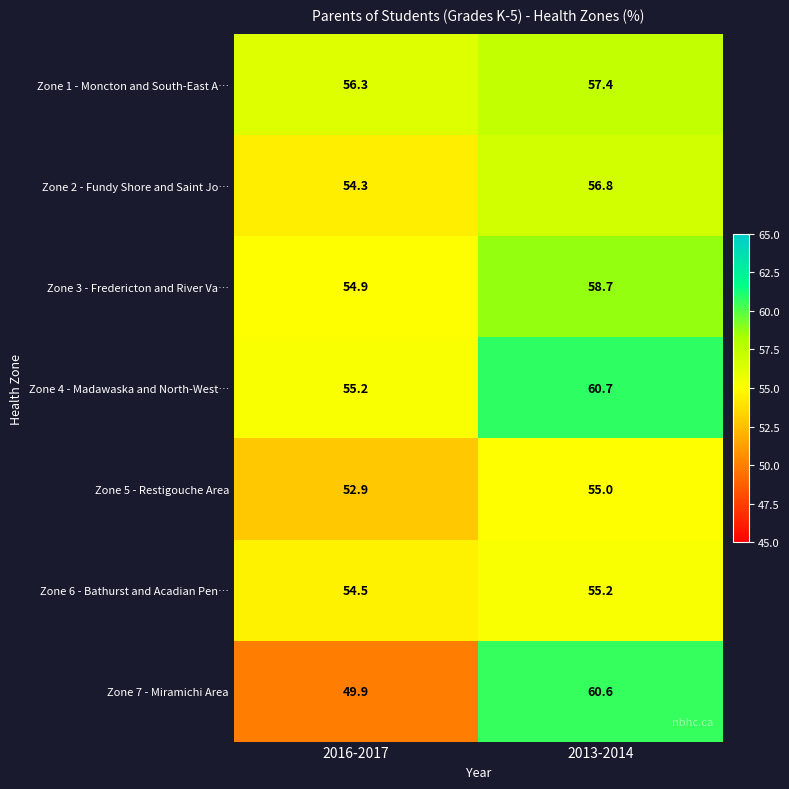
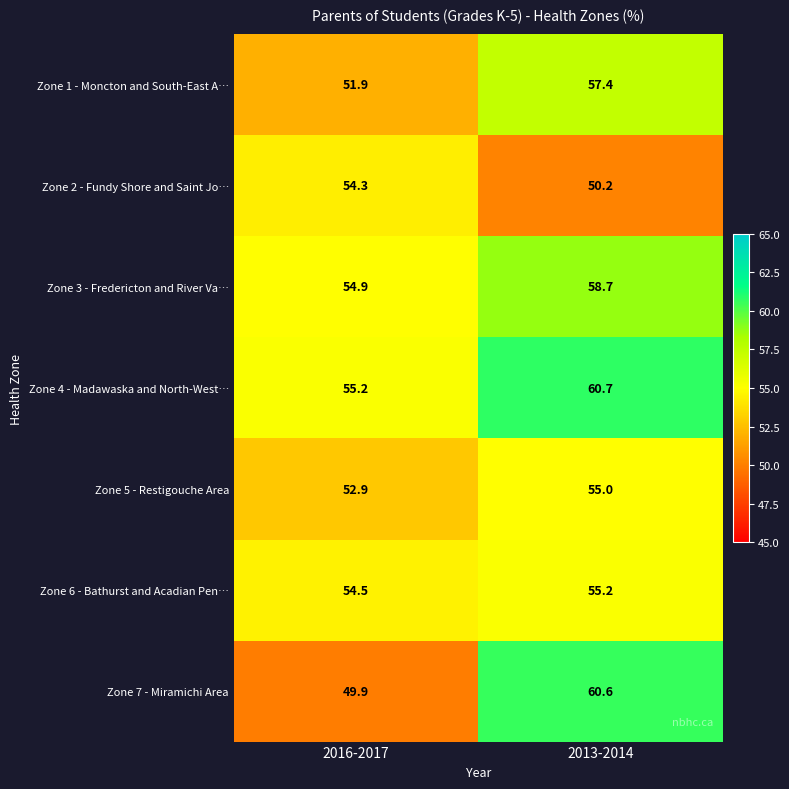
  {
    "Zone 1 - Moncton and South-East A…": {
-     "2016-2017": 56.3,
+     "2016-2017": 51.9,
      "2013-2014": 57.4
    },
    "Zone 2 - Fundy Shore and Saint Jo…": {
      "2016-2017": 54.3,
-     "2013-2014": 56.8
+     "2013-2014": 50.2
    },
    "Zone 3 - Fredericton and River Va…": {
      "2016-2017": 54.9,
      "2013-2014": 58.7
    },
    "Zone 4 - Madawaska and North-West…": {
      "2016-2017": 55.2,
      "2013-2014": 60.7
    },
    "Zone 5 - Restigouche Area": {
      "2016-2017": 52.9,
      "2013-2014": 55.0
    },
    "Zone 6 - Bathurst and Acadian Pen…": {
      "2016-2017": 54.5,
      "2013-2014": 55.2
    },
    "Zone 7 - Miramichi Area": {
      "2016-2017": 49.9
    }
  }
